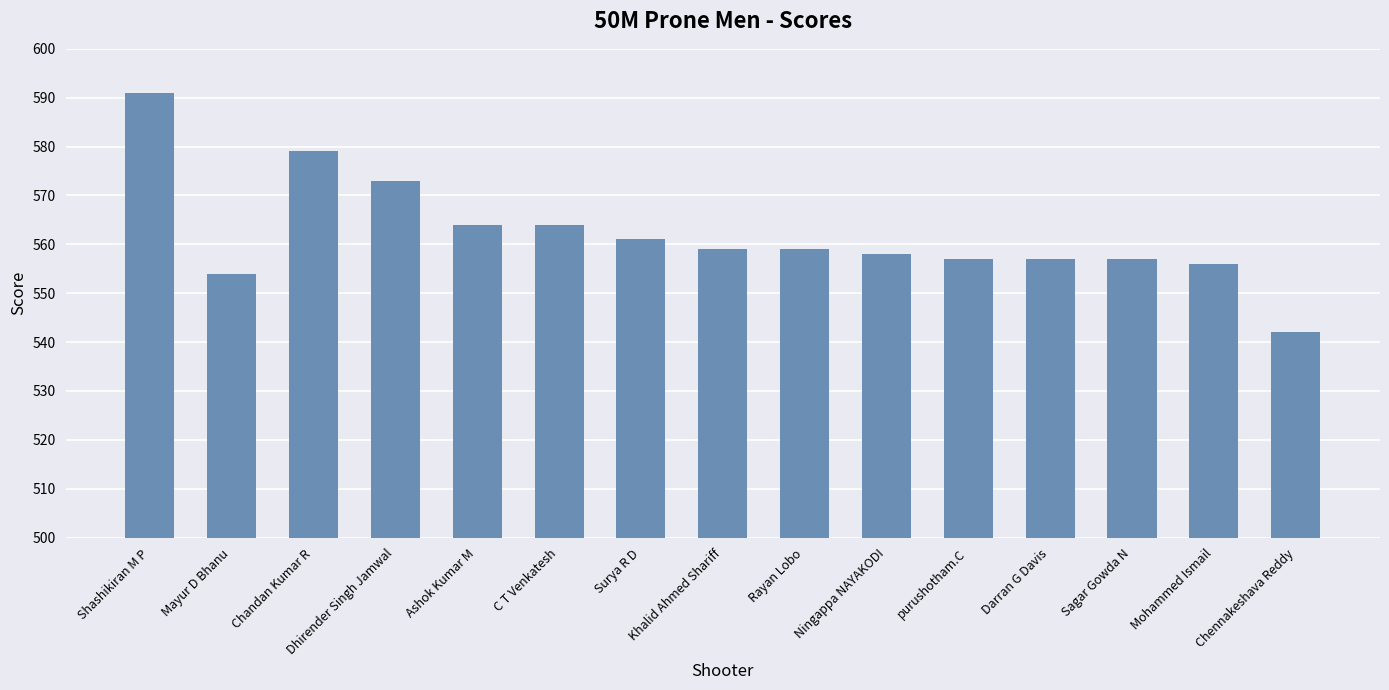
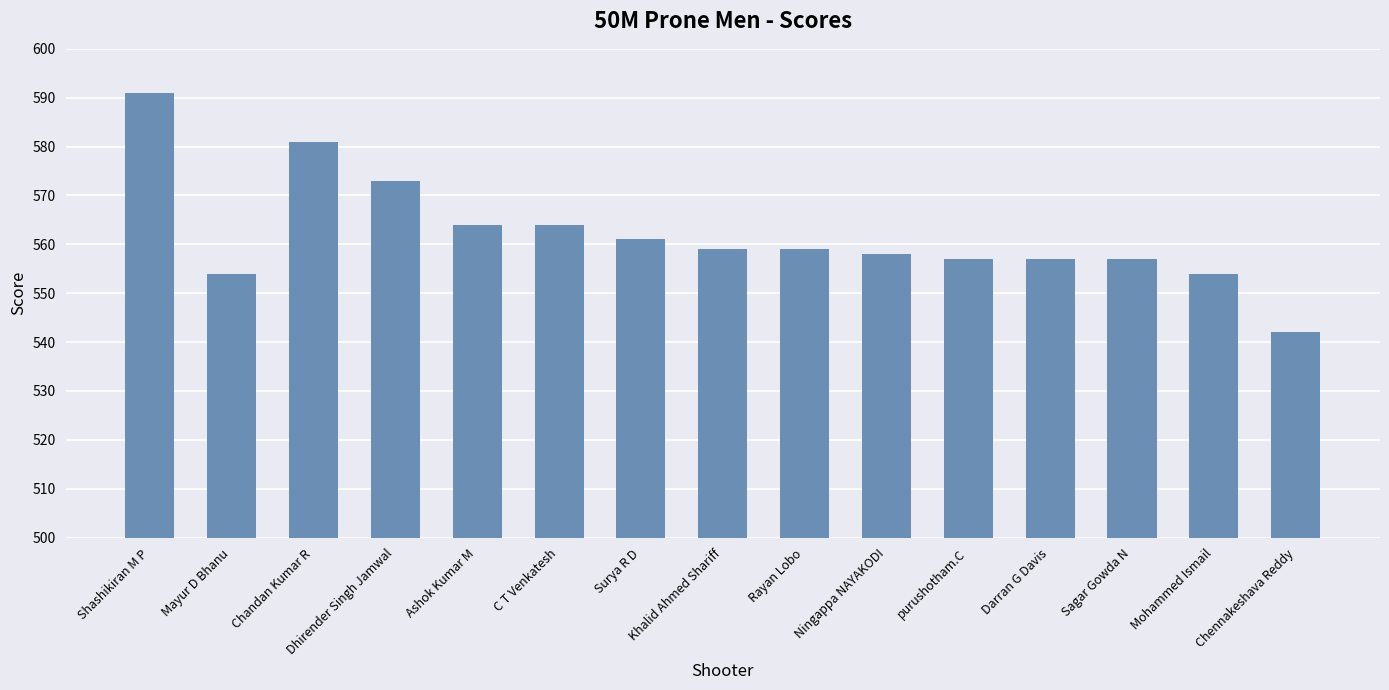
  {
    "Shashikiran M P": 591,
    "Mayur D Bhanu": 554,
-   "Chandan Kumar R": 579,
+   "Chandan Kumar R": 581,
    "Dhirender Singh Jamwal": 573,
    "Ashok Kumar M": 564,
    "C T Venkatesh": 564,
    "Surya R D": 561,
    "Khalid Ahmed Shariff": 559,
    "Rayan Lobo": 559,
    "Ningappa NAYAKODI": 558,
    "purushotham.C": 557,
    "Darran G Davis": 557,
    "Sagar Gowda N": 557,
-   "Mohammed Ismail": 556,
+   "Mohammed Ismail": 554,
    "Chennakeshava Reddy": 542
  }
